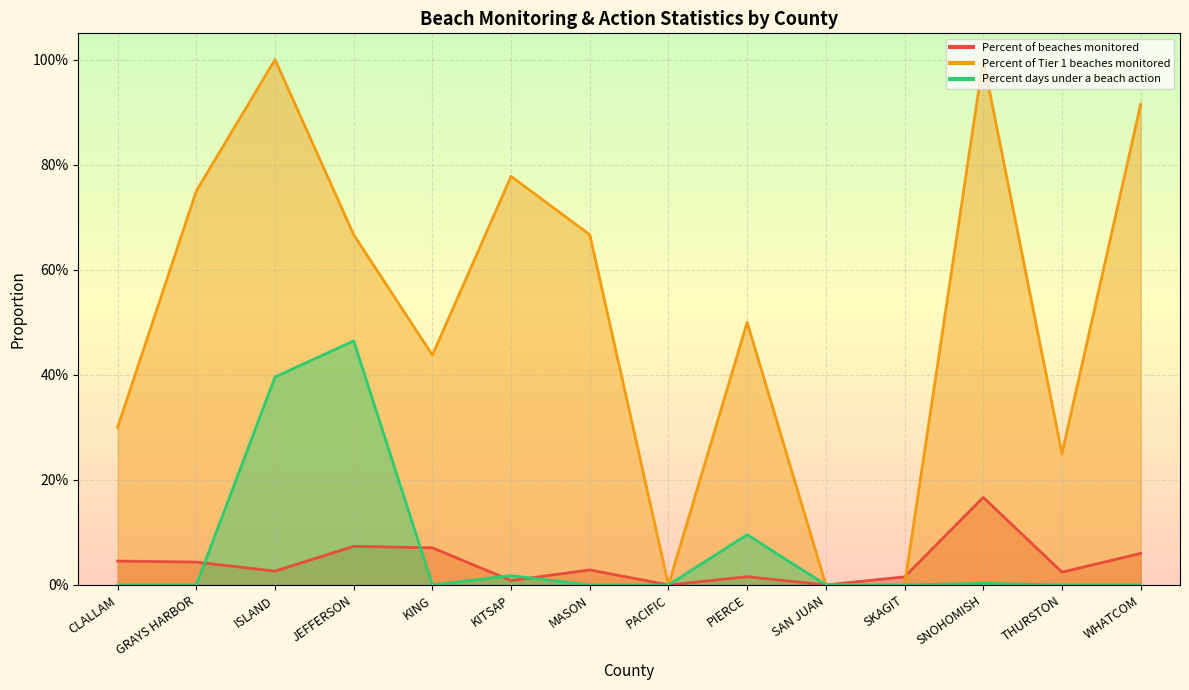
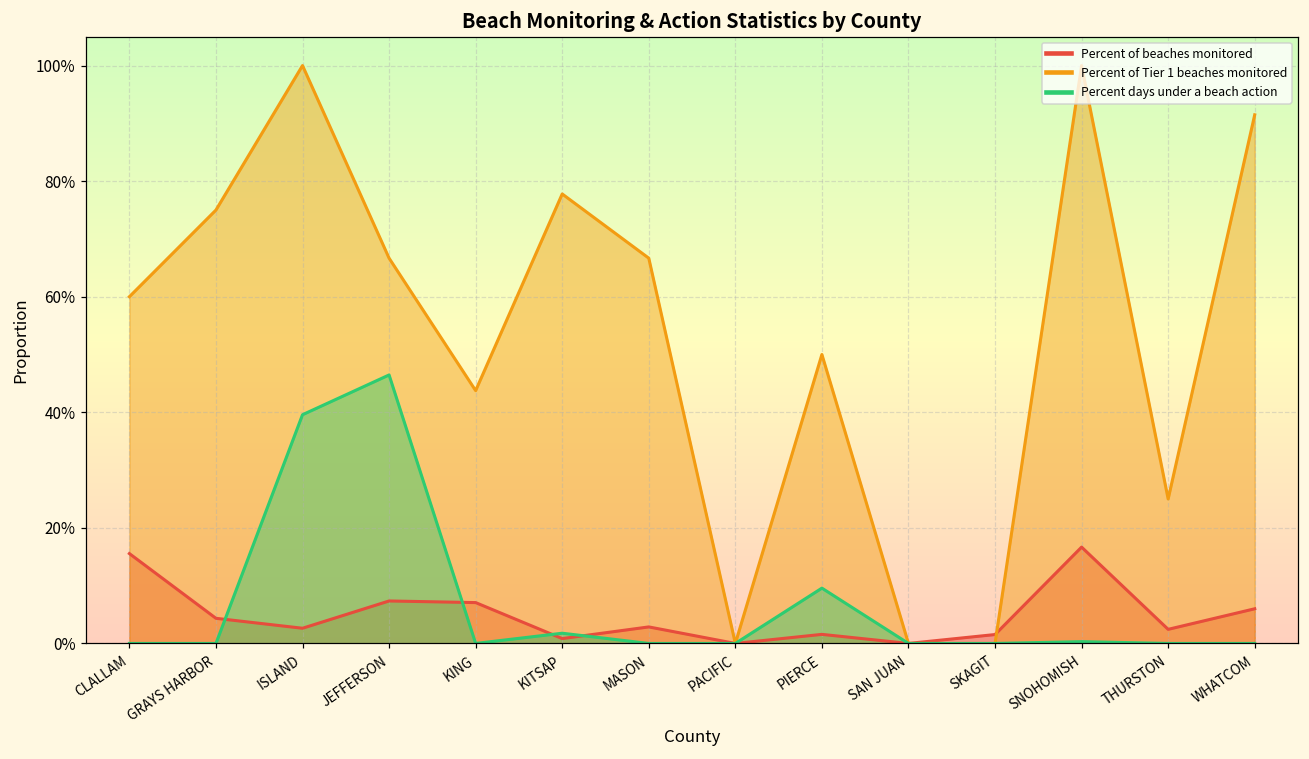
  {
    "Percent of beaches monitored": {
-     "CLALLAM": "5%",
+     "CLALLAM": "16%",
      "GRAYS HARBOR": "4%",
      "ISLAND": "3%",
      "JEFFERSON": "7%",
      "KING": "7%",
      "KITSAP": "1%",
      "MASON": "3%",
      "PIERCE": "2%",
      "SKAGIT": "2%",
      "SNOHOMISH": "17%",
      "THURSTON": "2%",
      "WHATCOM": "6%"
    },
    "Percent of Tier 1 beaches monitored": {
-     "CLALLAM": "30%",
+     "CLALLAM": "60%",
      "GRAYS HARBOR": "75%",
      "ISLAND": "100%",
      "JEFFERSON": "67%",
      "KING": "44%",
      "KITSAP": "78%",
      "MASON": "67%",
      "PIERCE": "50%",
      "THURSTON": "25%",
      "WHATCOM": "91%"
    },
    "Percent days under a beach action": {
      "CLALLAM": "0%",
      "GRAYS HARBOR": "0%",
      "ISLAND": "40%",
      "JEFFERSON": "46%",
      "KING": "0%",
      "KITSAP": "2%",
      "MASON": "0%",
      "PIERCE": "10%",
      "SNOHOMISH": "0%",
      "THURSTON": "0%",
      "WHATCOM": "0%"
    }
  }
